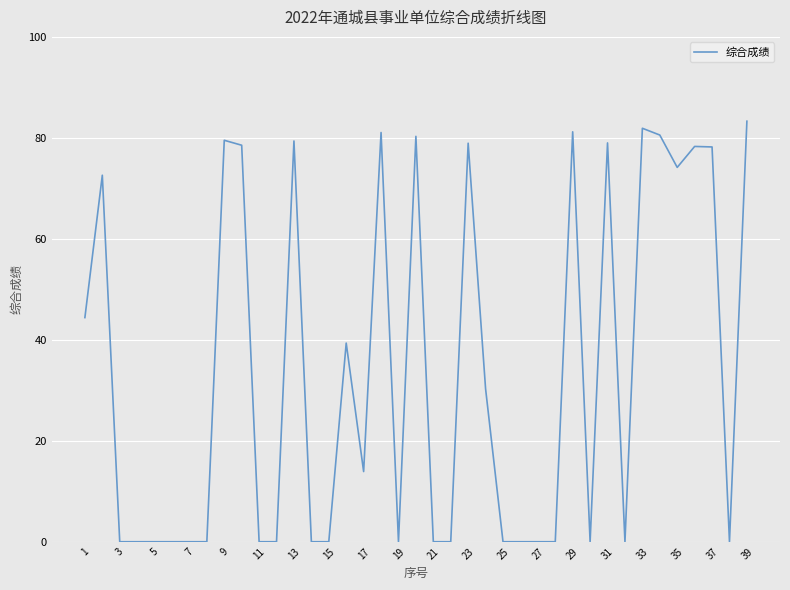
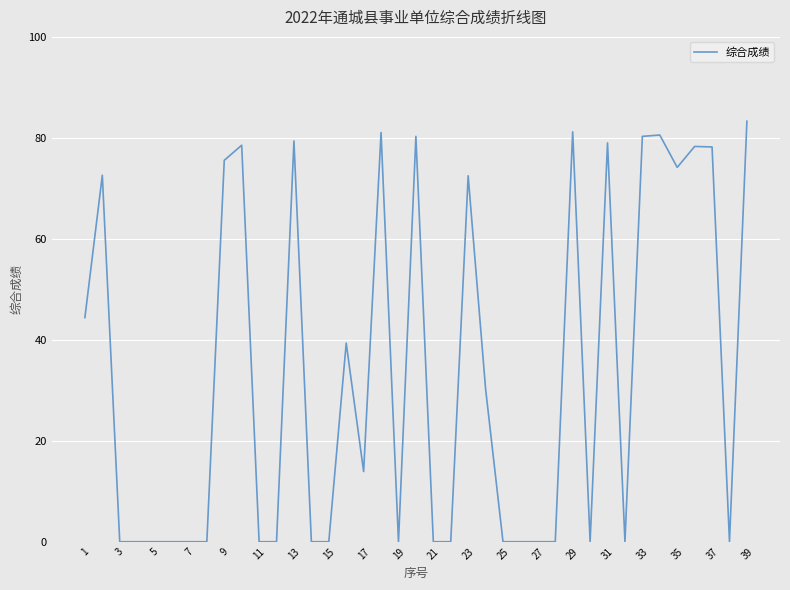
  {
    "1": 44,
    "3": 0,
    "5": 0,
    "7": 0,
-   "9": 80,
+   "9": 76,
    "11": 0,
    "13": 79,
    "15": 0,
    "17": 14,
    "19": 0,
    "21": 0,
-   "23": 79,
+   "23": 72,
    "25": 0,
    "27": 0,
    "29": 81,
    "31": 79,
-   "33": 82,
+   "33": 80,
    "35": 74,
    "37": 78,
    "39": 83
  }
